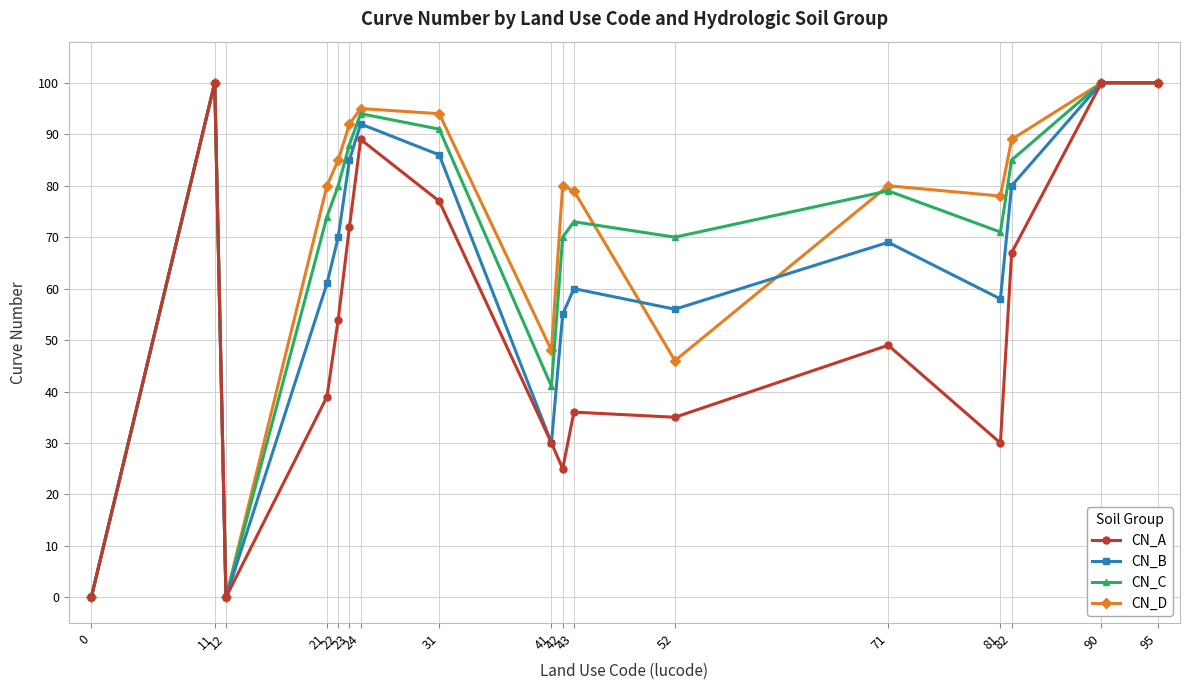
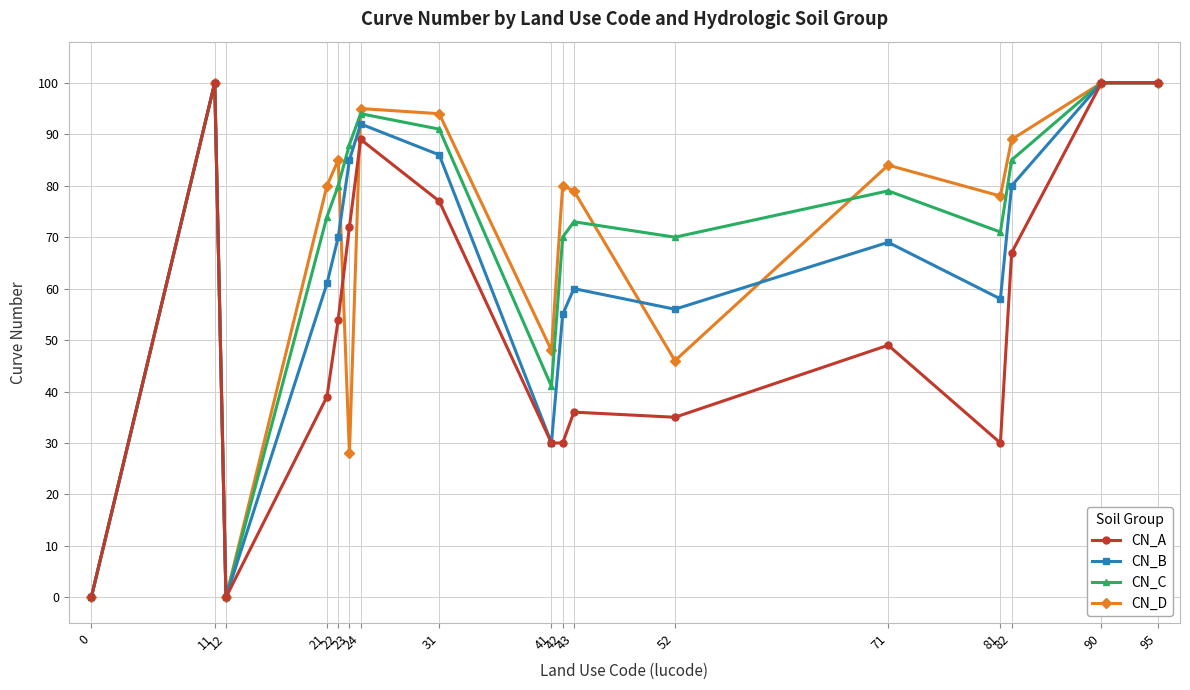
  {
    "CN_A": {
      "21": 39,
      "22": 54,
      "23": 72,
      "24": 89,
      "31": 77,
-     "42": 25,
+     "42": 30,
      "43": 36,
      "52": 35,
      "71": 49,
      "81": 30,
      "82": 67
    },
    "CN_B": {
      "21": 61,
      "22": 70,
      "23": 85,
      "24": 92,
      "31": 86,
      "42": 55,
      "43": 60,
      "52": 56,
      "71": 69,
      "81": 58,
      "82": 80
    },
    "CN_C": {
      "21": 74,
      "22": 80,
      "23": 88,
      "24": 94,
      "31": 91,
      "41": 41,
      "42": 70,
      "43": 73,
      "52": 70,
      "71": 79,
      "81": 71,
      "82": 85
    },
    "CN_D": {
      "21": 80,
      "22": 85,
-     "23": 92,
+     "23": 28,
      "24": 95,
      "31": 94,
      "41": 48,
      "42": 80,
      "43": 79,
      "52": 46,
-     "71": 80,
+     "71": 84,
      "81": 78,
      "82": 89
    }
  }
